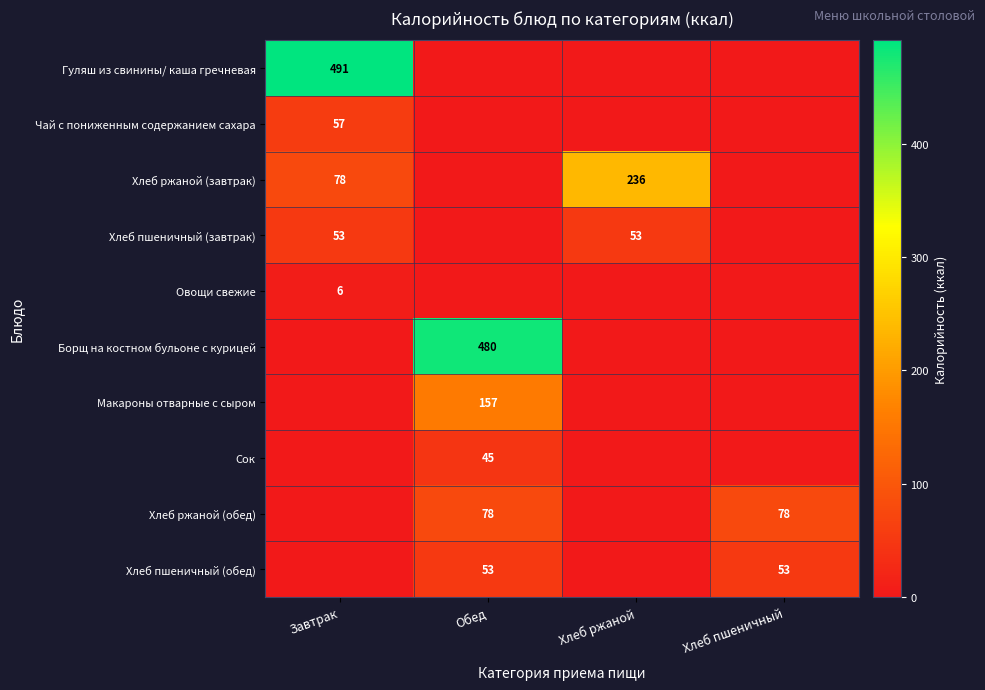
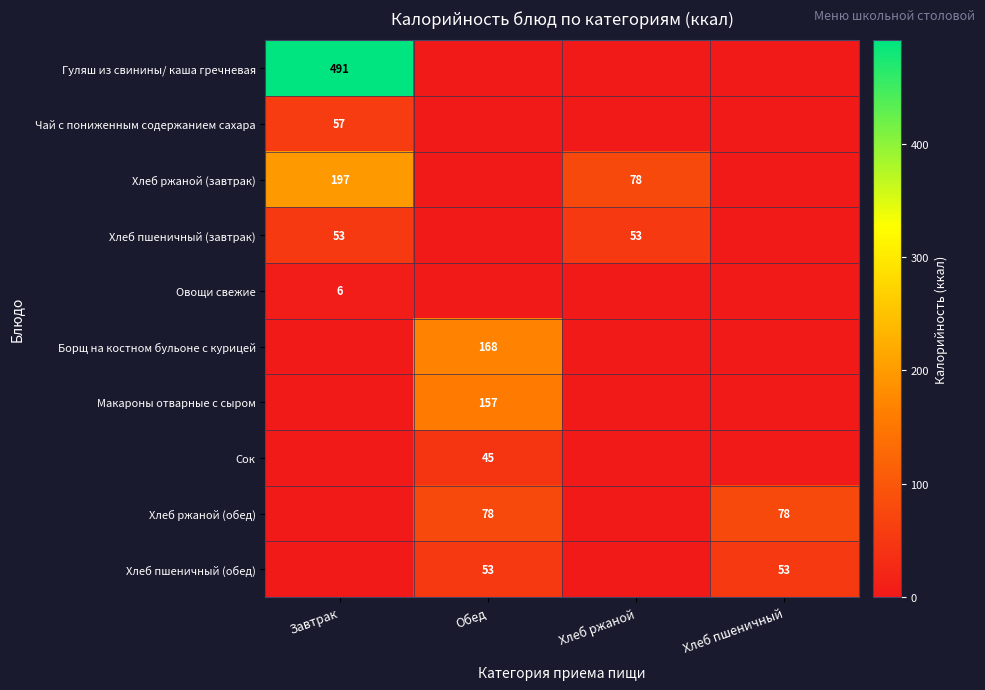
  {
    "Гуляш из свинины/ каша гречневая": {
      "Завтрак": 491
    },
    "Чай с пониженным содержанием сахара": {
      "Завтрак": 57
    },
    "Хлеб ржаной (завтрак)": {
-     "Завтрак": 78,
-     "Хлеб ржаной": 236
+     "Завтрак": 197,
+     "Хлеб ржаной": 78
    },
    "Хлеб пшеничный (завтрак)": {
      "Завтрак": 53,
      "Хлеб ржаной": 53
    },
    "Овощи свежие": {
      "Завтрак": 6
    },
    "Борщ на костном бульоне с курицей": {
-     "Обед": 480
+     "Обед": 168
    },
    "Макароны отварные с сыром": {
      "Обед": 157
    },
    "Сок": {
      "Обед": 45
    },
    "Хлеб ржаной (обед)": {
      "Обед": 78,
      "Хлеб пшеничный": 78
    },
    "Хлеб пшеничный (обед)": {
      "Обед": 53,
      "Хлеб пшеничный": 53
    }
  }
